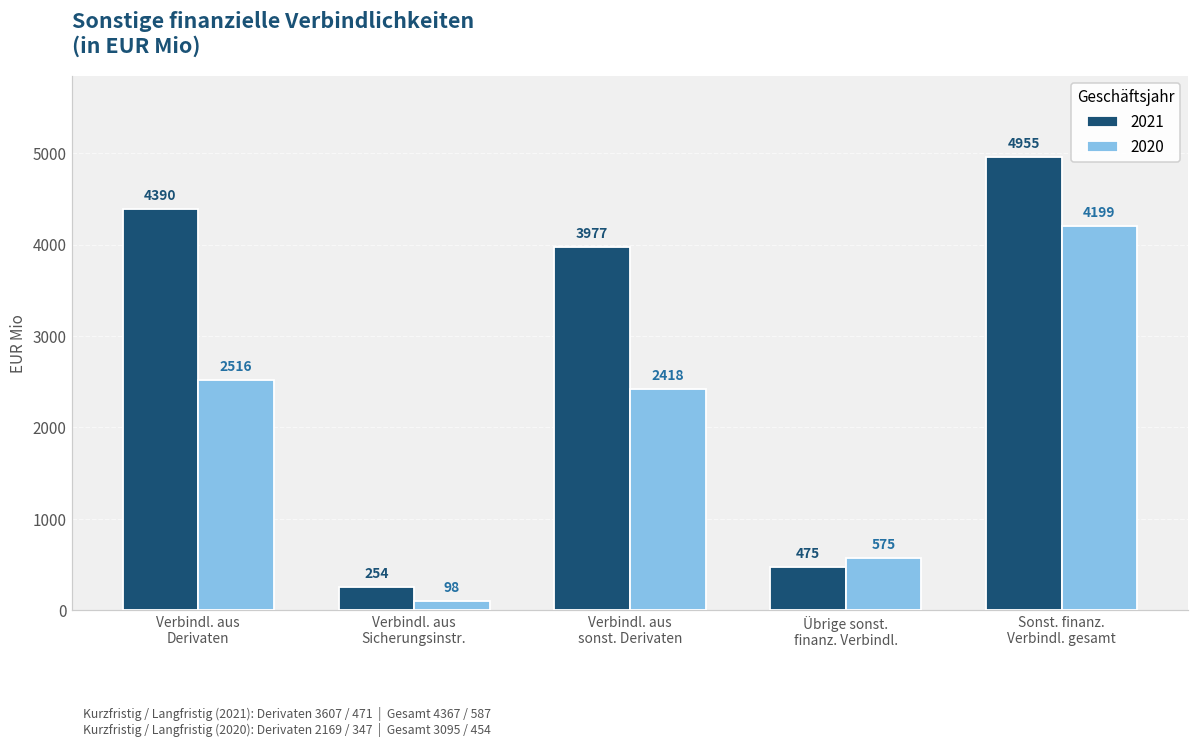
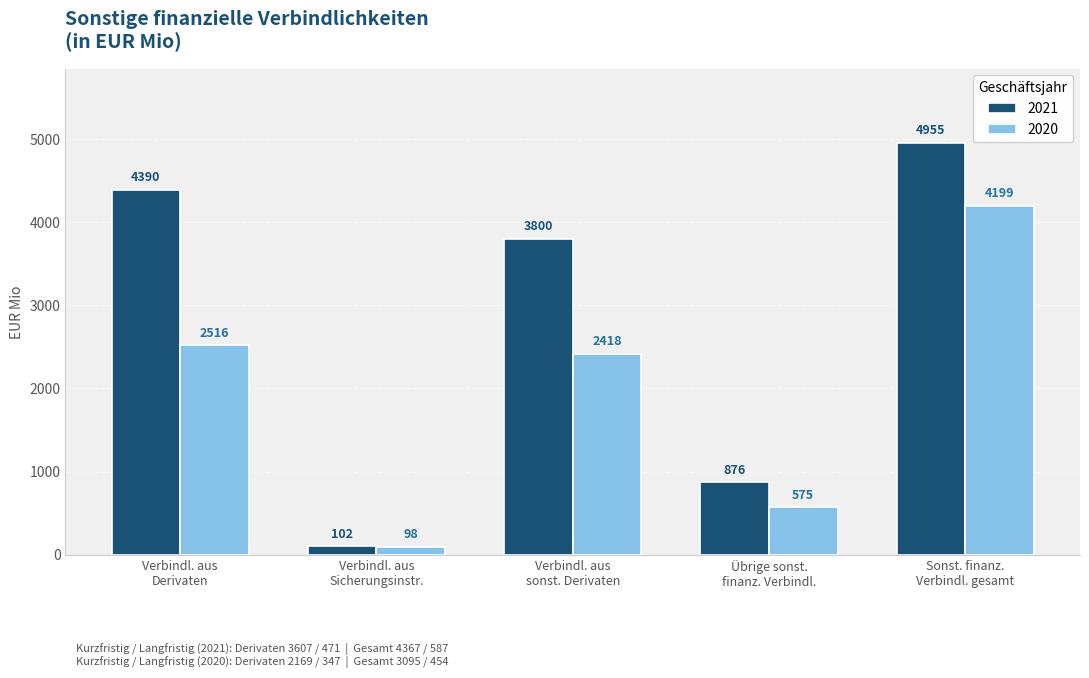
  {
    "2021": {
      "Verbindl. aus Derivaten": 4390,
-     "Verbindl. aus Sicherungsinstr.": 254,
-     "Verbindl. aus sonst. Derivaten": 3977,
-     "Übrige sonst. finanz. Verbindl.": 475,
+     "Verbindl. aus Sicherungsinstr.": 102,
+     "Verbindl. aus sonst. Derivaten": 3800,
+     "Übrige sonst. finanz. Verbindl.": 876,
      "Sonst. finanz. Verbindl. gesamt": 4955
    },
    "2020": {
      "Verbindl. aus Derivaten": 2516,
      "Verbindl. aus Sicherungsinstr.": 98,
      "Verbindl. aus sonst. Derivaten": 2418,
      "Übrige sonst. finanz. Verbindl.": 575,
      "Sonst. finanz. Verbindl. gesamt": 4199
    }
  }
